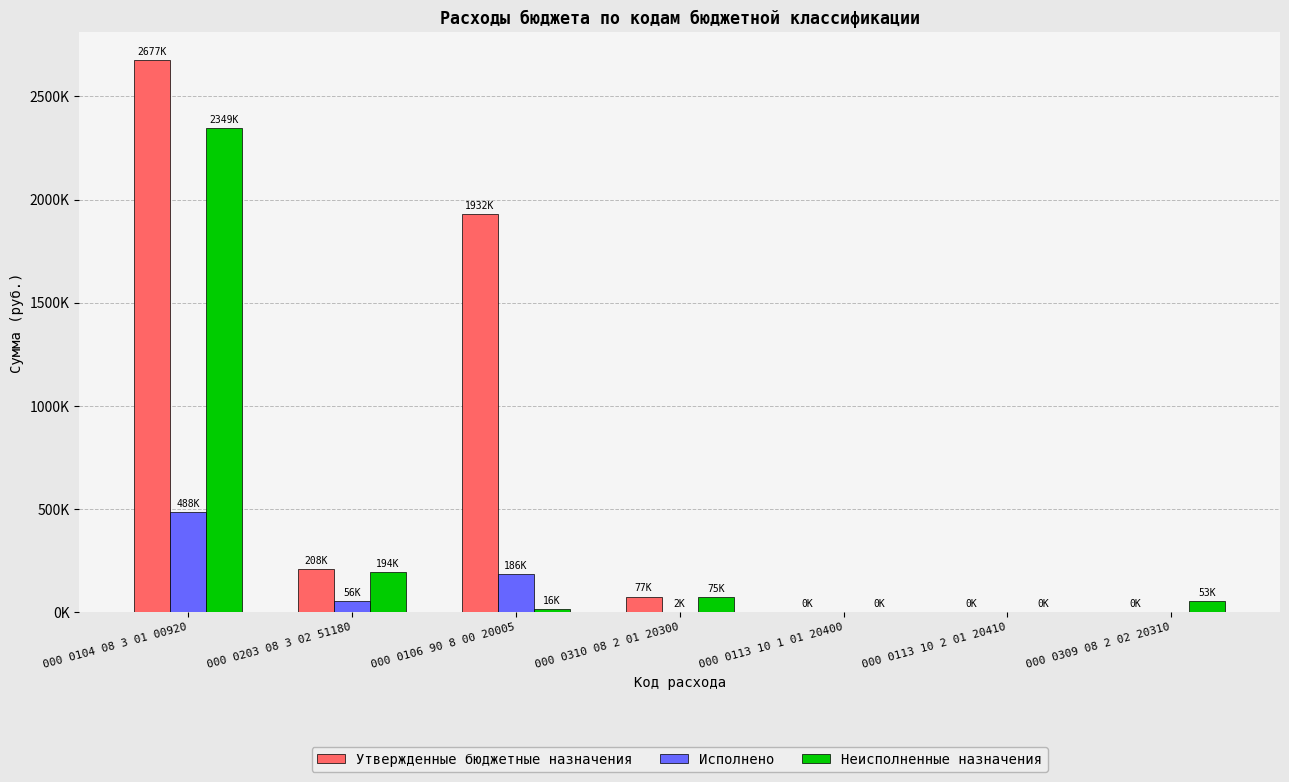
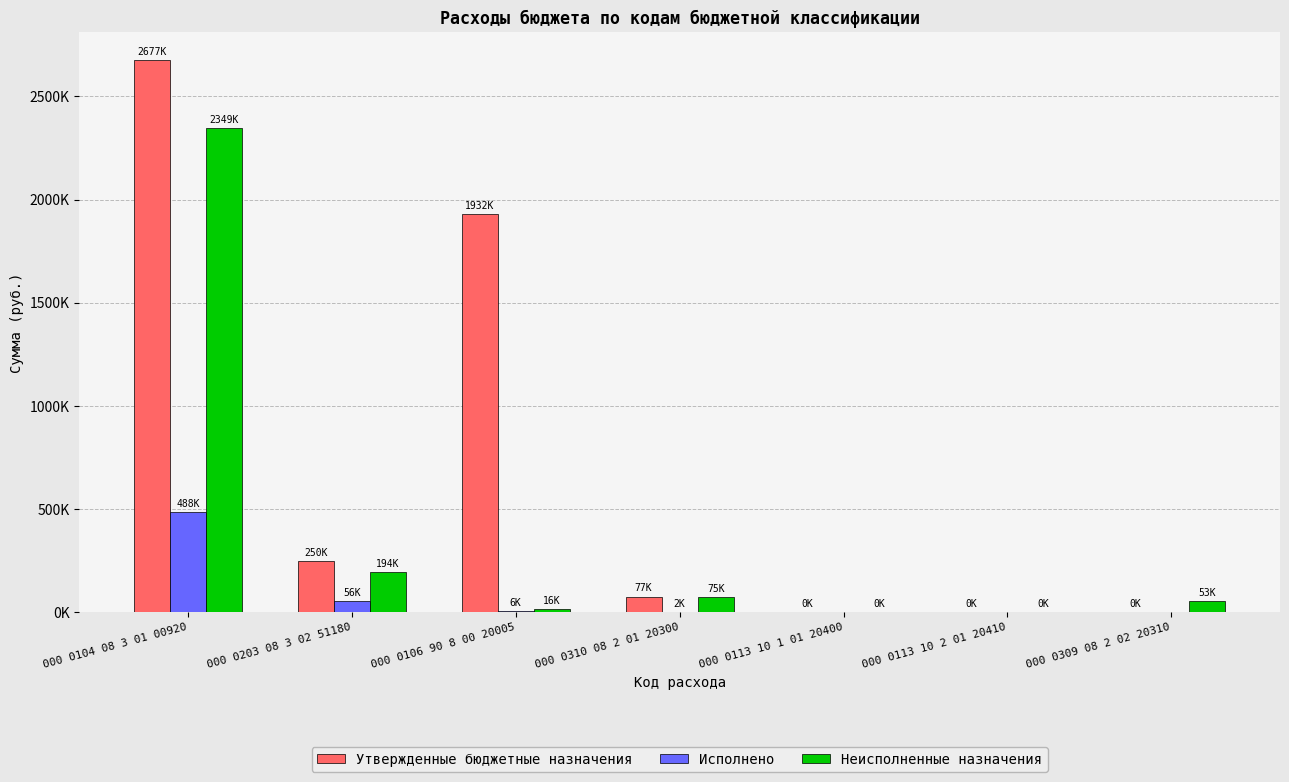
  {
    "Утвержденные бюджетные назначения": {
      "000 0104 08 3 01 00920": "2677K",
-     "000 0203 08 3 02 51180": "208K",
+     "000 0203 08 3 02 51180": "250K",
      "000 0106 90 8 00 20005": "1932K",
      "000 0310 08 2 01 20300": "77K"
    },
    "Исполнено": {
      "000 0104 08 3 01 00920": "488K",
      "000 0203 08 3 02 51180": "56K",
-     "000 0106 90 8 00 20005": "186K",
+     "000 0106 90 8 00 20005": "6K",
      "000 0310 08 2 01 20300": "2K"
    },
    "Неисполненные назначения": {
      "000 0104 08 3 01 00920": "2349K",
      "000 0203 08 3 02 51180": "194K",
      "000 0106 90 8 00 20005": "16K",
      "000 0310 08 2 01 20300": "75K",
      "000 0309 08 2 02 20310": "53K"
    }
  }
